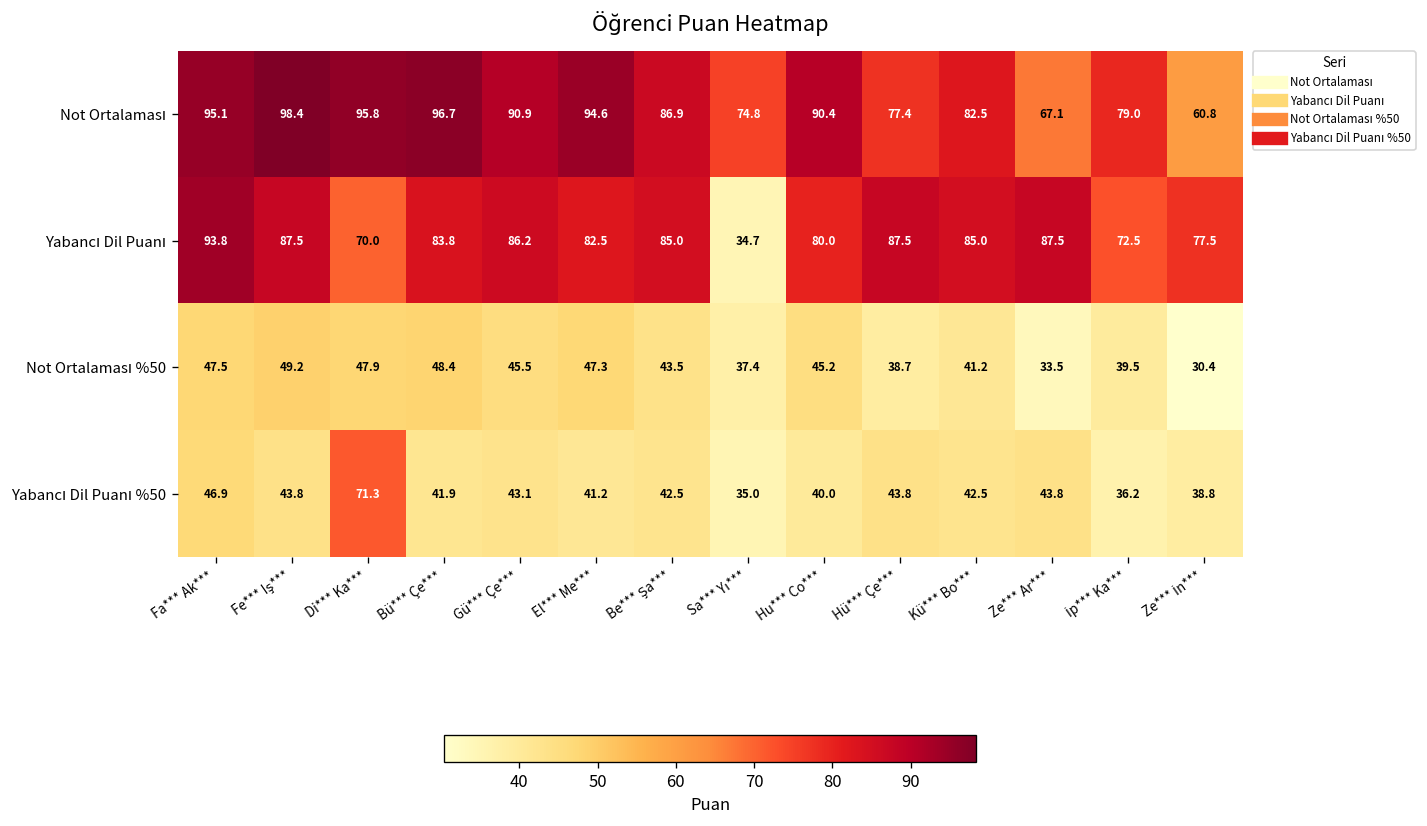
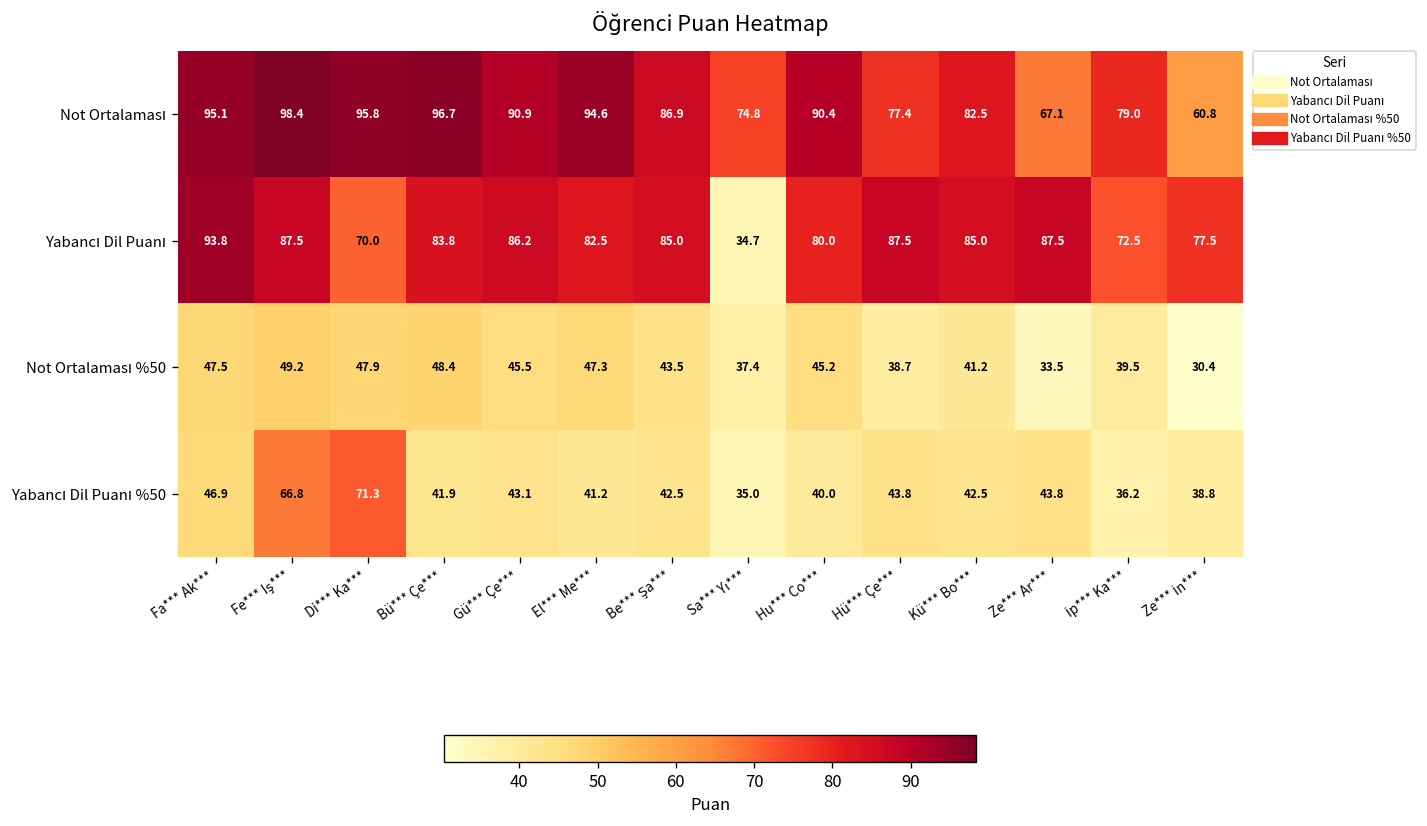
  {
    "Not Ortalaması": {
      "Fa*** Ak***": 95.1,
      "Fe*** Iş***": 98.4,
      "Di*** Ka***": 95.8,
      "Bü*** Çe***": 96.7,
      "Gü*** Çe***": 90.9,
      "El*** Me***": 94.6,
      "Be*** Şa***": 86.9,
      "Sa*** Yı***": 74.8,
      "Hu*** Co***": 90.4,
      "Hü*** Çe***": 77.4,
      "Kü*** Bo***": 82.5,
      "Ze*** Ar***": 67.1,
      "İp*** Ka***": 79.0,
      "Ze*** İn***": 60.8
    },
    "Yabancı Dil Puanı": {
      "Fa*** Ak***": 93.8,
      "Fe*** Iş***": 87.5,
      "Di*** Ka***": 70.0,
      "Bü*** Çe***": 83.8,
      "Gü*** Çe***": 86.2,
      "El*** Me***": 82.5,
      "Be*** Şa***": 85.0,
      "Sa*** Yı***": 34.7,
      "Hu*** Co***": 80.0,
      "Hü*** Çe***": 87.5,
      "Kü*** Bo***": 85.0,
      "Ze*** Ar***": 87.5,
      "İp*** Ka***": 72.5,
      "Ze*** İn***": 77.5
    },
    "Not Ortalaması %50": {
      "Fa*** Ak***": 47.5,
      "Fe*** Iş***": 49.2,
      "Di*** Ka***": 47.9,
      "Bü*** Çe***": 48.4,
      "Gü*** Çe***": 45.5,
      "El*** Me***": 47.3,
      "Be*** Şa***": 43.5,
      "Sa*** Yı***": 37.4,
      "Hu*** Co***": 45.2,
      "Hü*** Çe***": 38.7,
      "Kü*** Bo***": 41.2,
      "Ze*** Ar***": 33.5,
      "İp*** Ka***": 39.5,
      "Ze*** İn***": 30.4
    },
    "Yabancı Dil Puanı %50": {
      "Fa*** Ak***": 46.9,
-     "Fe*** Iş***": 43.8,
+     "Fe*** Iş***": 66.8,
      "Di*** Ka***": 71.3,
      "Bü*** Çe***": 41.9,
      "Gü*** Çe***": 43.1,
      "El*** Me***": 41.2,
      "Be*** Şa***": 42.5,
      "Sa*** Yı***": 35.0,
      "Hu*** Co***": 40.0,
      "Hü*** Çe***": 43.8,
      "Kü*** Bo***": 42.5,
      "Ze*** Ar***": 43.8,
      "İp*** Ka***": 36.2,
      "Ze*** İn***": 38.8
    }
  }
